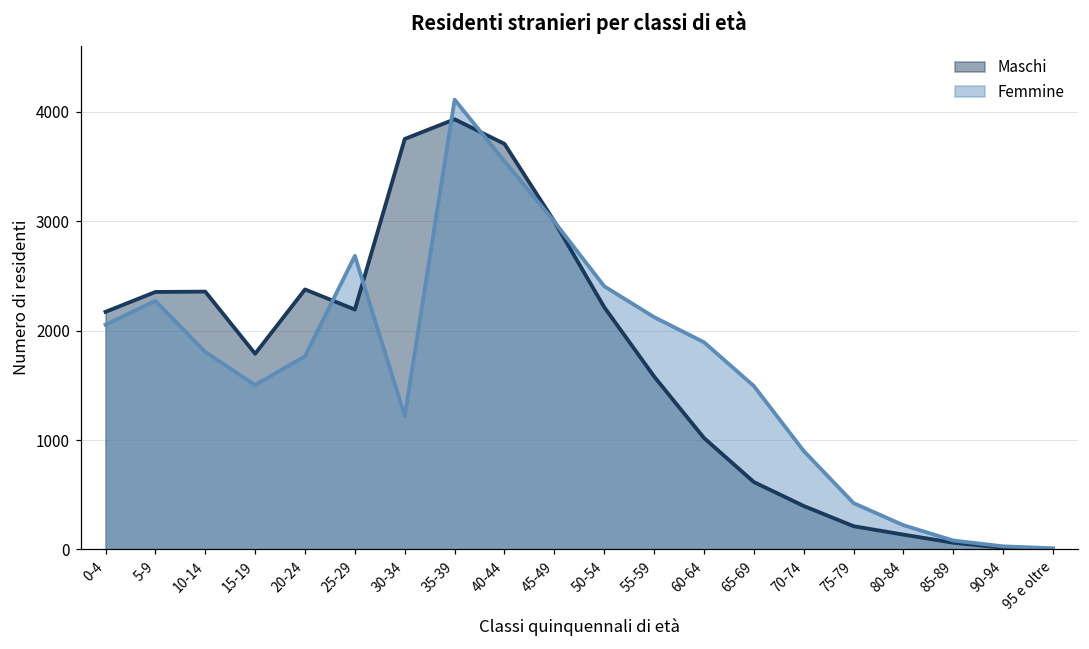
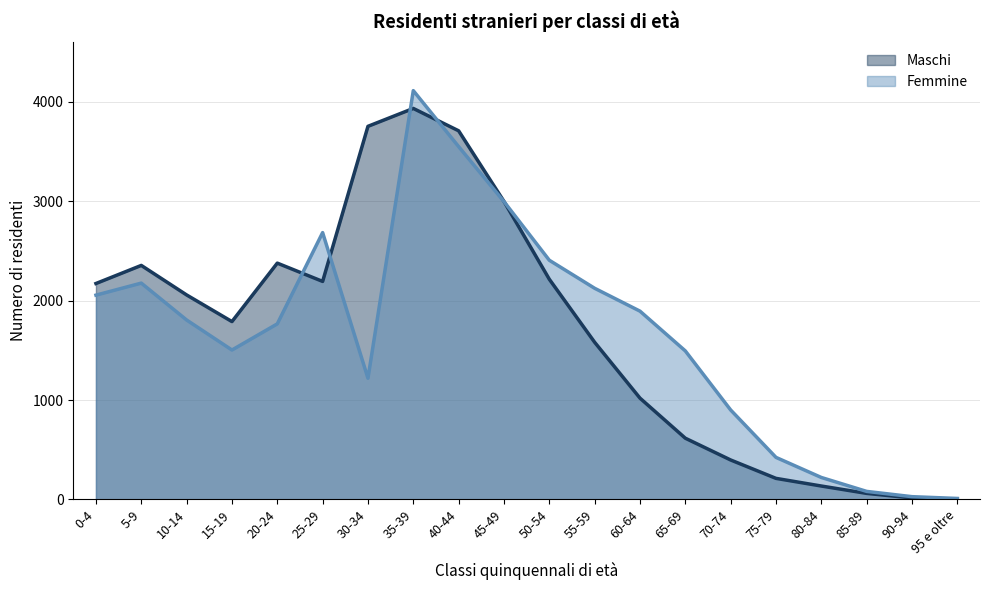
  {
    "Maschi": {
      "0-4": 2200,
      "5-9": 2400,
-     "10-14": 2400,
+     "10-14": 2100,
      "15-19": 1800,
      "20-24": 2400,
      "25-29": 2200,
      "30-34": 3800,
      "35-39": 3900,
      "40-44": 3700,
      "50-54": 2200,
      "55-59": 1600,
      "60-64": 1000,
      "65-69": 600,
      "70-74": 400,
      "75-79": 200,
      "80-84": 100
    },
    "Femmine": {
      "0-4": 2100,
-     "5-9": 2300,
+     "5-9": 2200,
      "10-14": 1800,
      "15-19": 1500,
      "20-24": 1800,
      "25-29": 2700,
      "30-34": 1200,
      "35-39": 4100,
      "40-44": 3500,
      "50-54": 2400,
      "55-59": 2100,
      "60-64": 1900,
      "65-69": 1500,
      "70-74": 900,
      "75-79": 400,
      "80-84": 200
    }
  }
